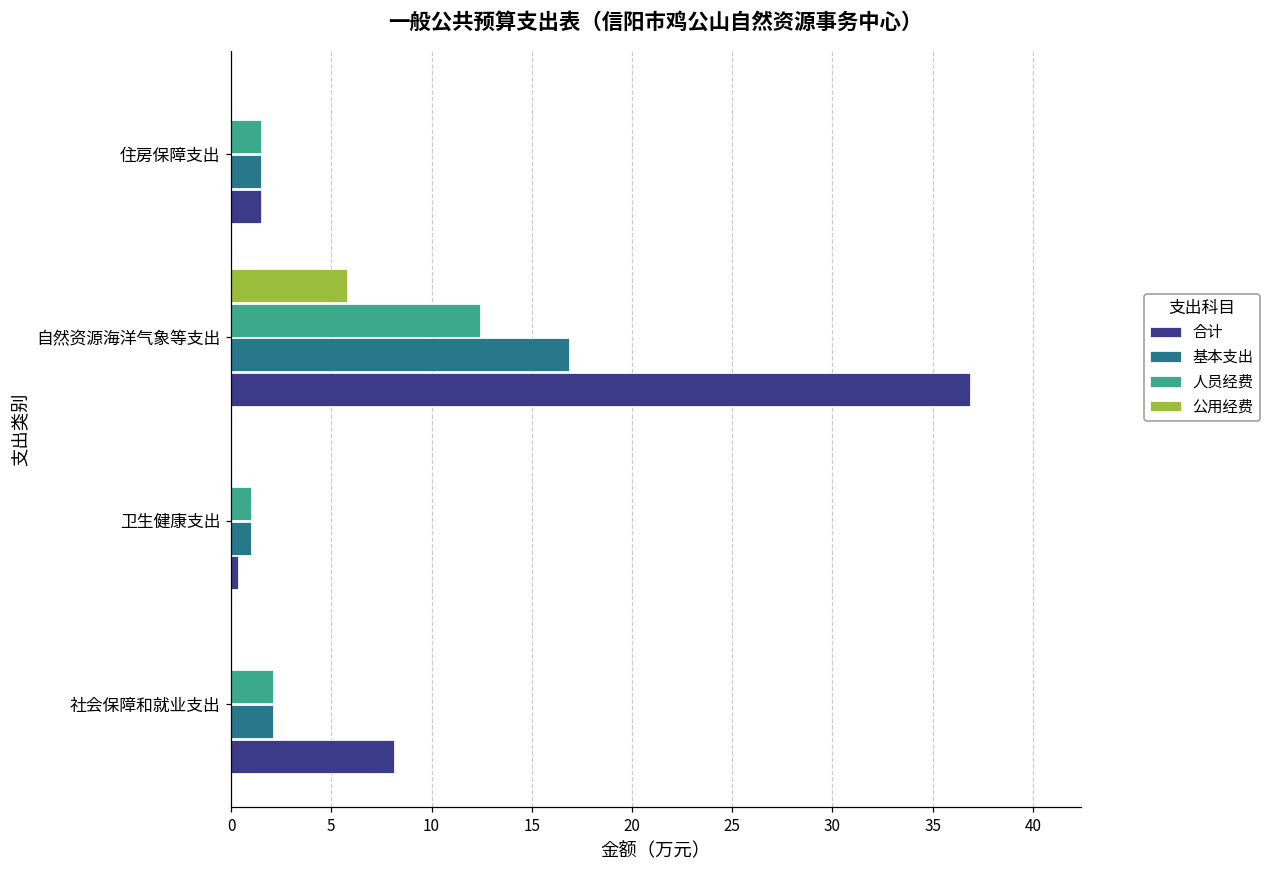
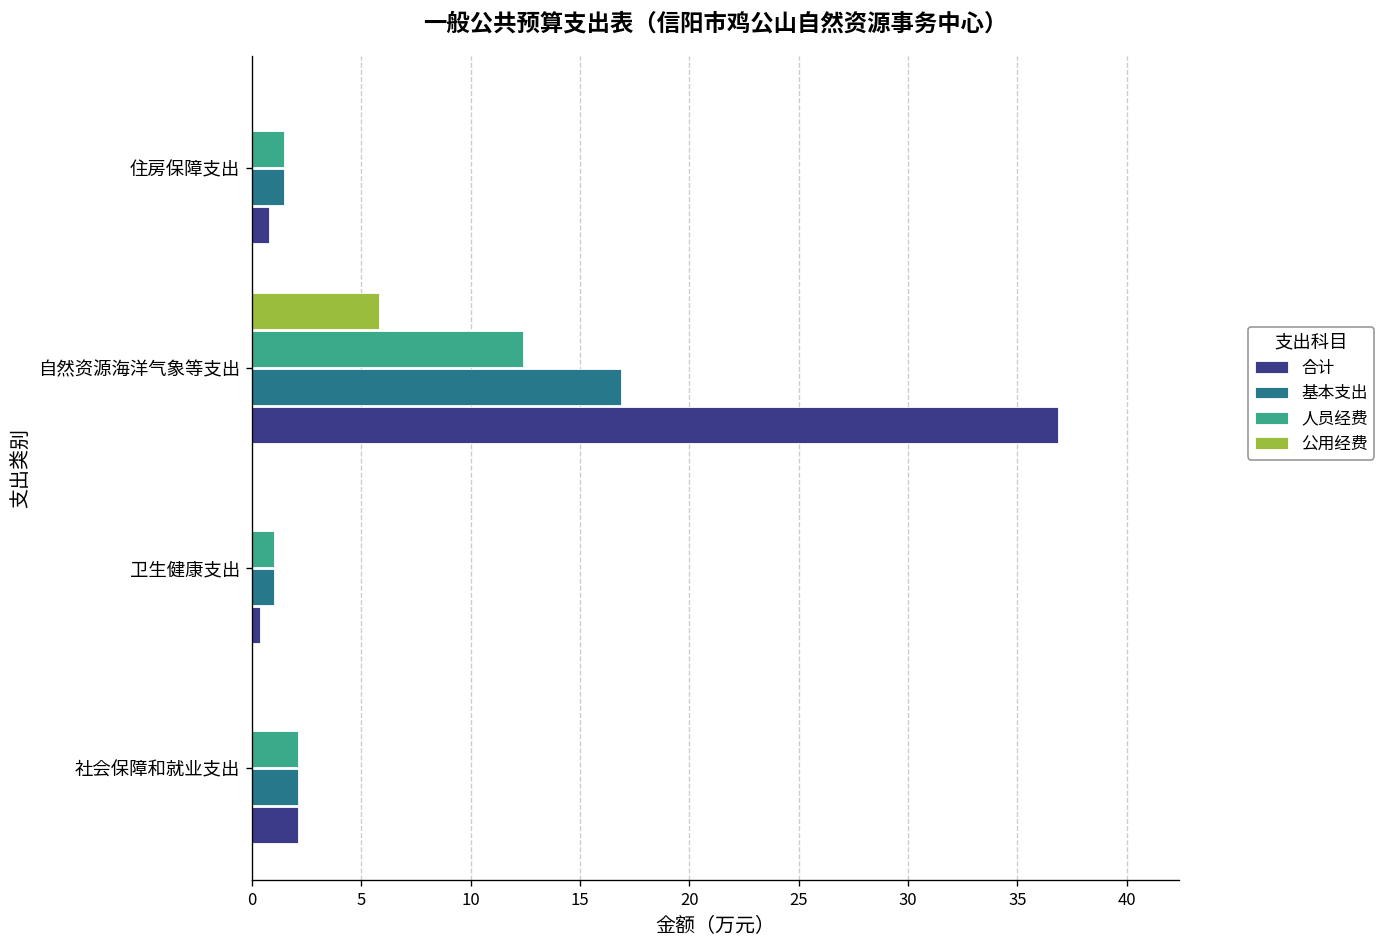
  {
    "合计": {
-     "住房保障支出": 1.5,
+     "住房保障支出": 0.8,
      "自然资源海洋气象等支出": 36.8,
      "卫生健康支出": 0.4,
-     "社会保障和就业支出": 8.1
+     "社会保障和就业支出": 2.1
    },
    "公用经费": {
      "住房保障支出": 0.0,
      "自然资源海洋气象等支出": 5.8,
      "卫生健康支出": 0.0,
      "社会保障和就业支出": 0.0
    }
  }
